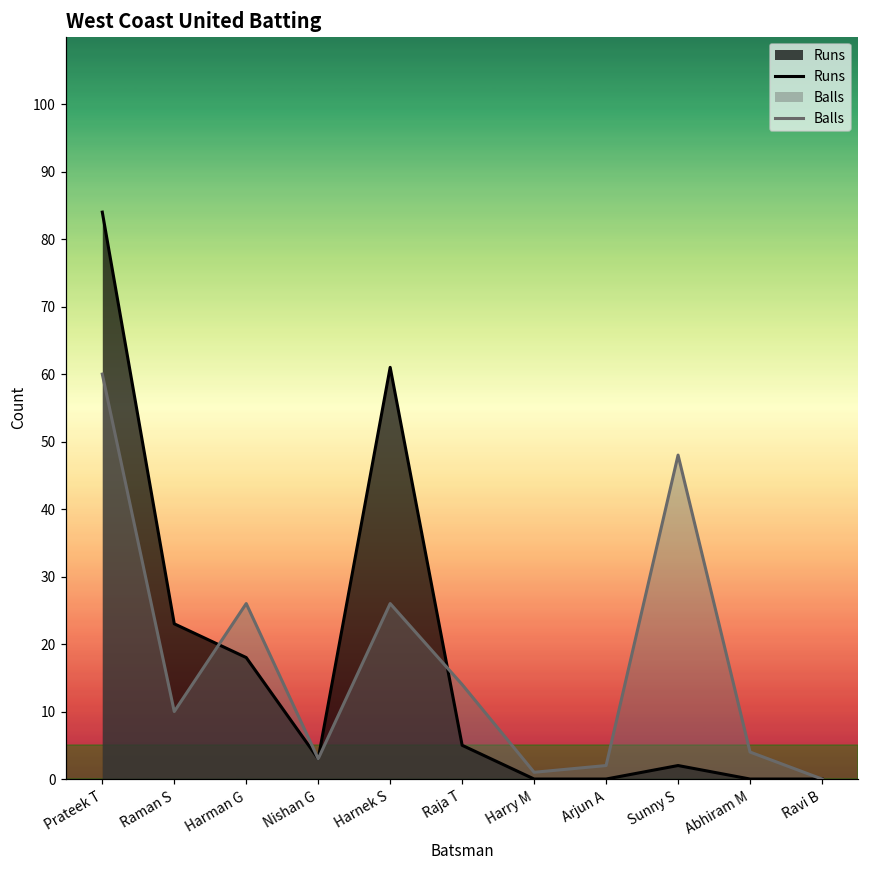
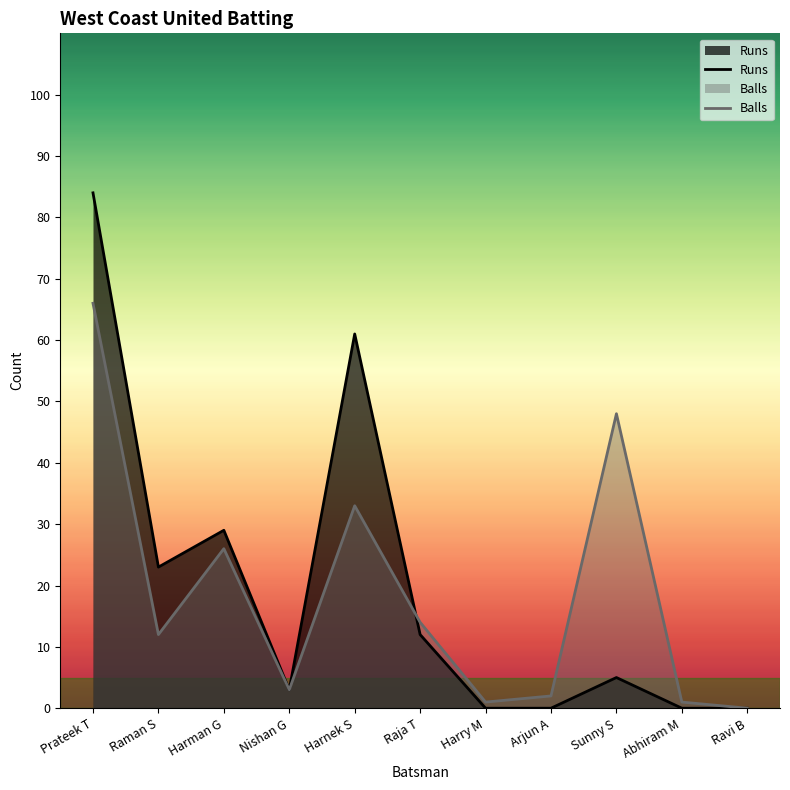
  {
    "Runs": {
      "Prateek T": 84,
      "Raman S": 23,
-     "Harman G": 18,
+     "Harman G": 29,
      "Harnek S": 61,
-     "Raja T": 5,
+     "Raja T": 12,
      "Harry M": 0,
      "Arjun A": 0,
-     "Sunny S": 2,
+     "Sunny S": 5,
      "Abhiram M": 0
    },
    "Balls": {
-     "Prateek T": 60,
-     "Raman S": 10,
+     "Prateek T": 66,
+     "Raman S": 12,
      "Harman G": 26,
-     "Harnek S": 26,
+     "Harnek S": 33,
      "Raja T": 14,
      "Harry M": 1,
      "Arjun A": 2,
      "Sunny S": 48,
-     "Abhiram M": 4
+     "Abhiram M": 1
    }
  }
